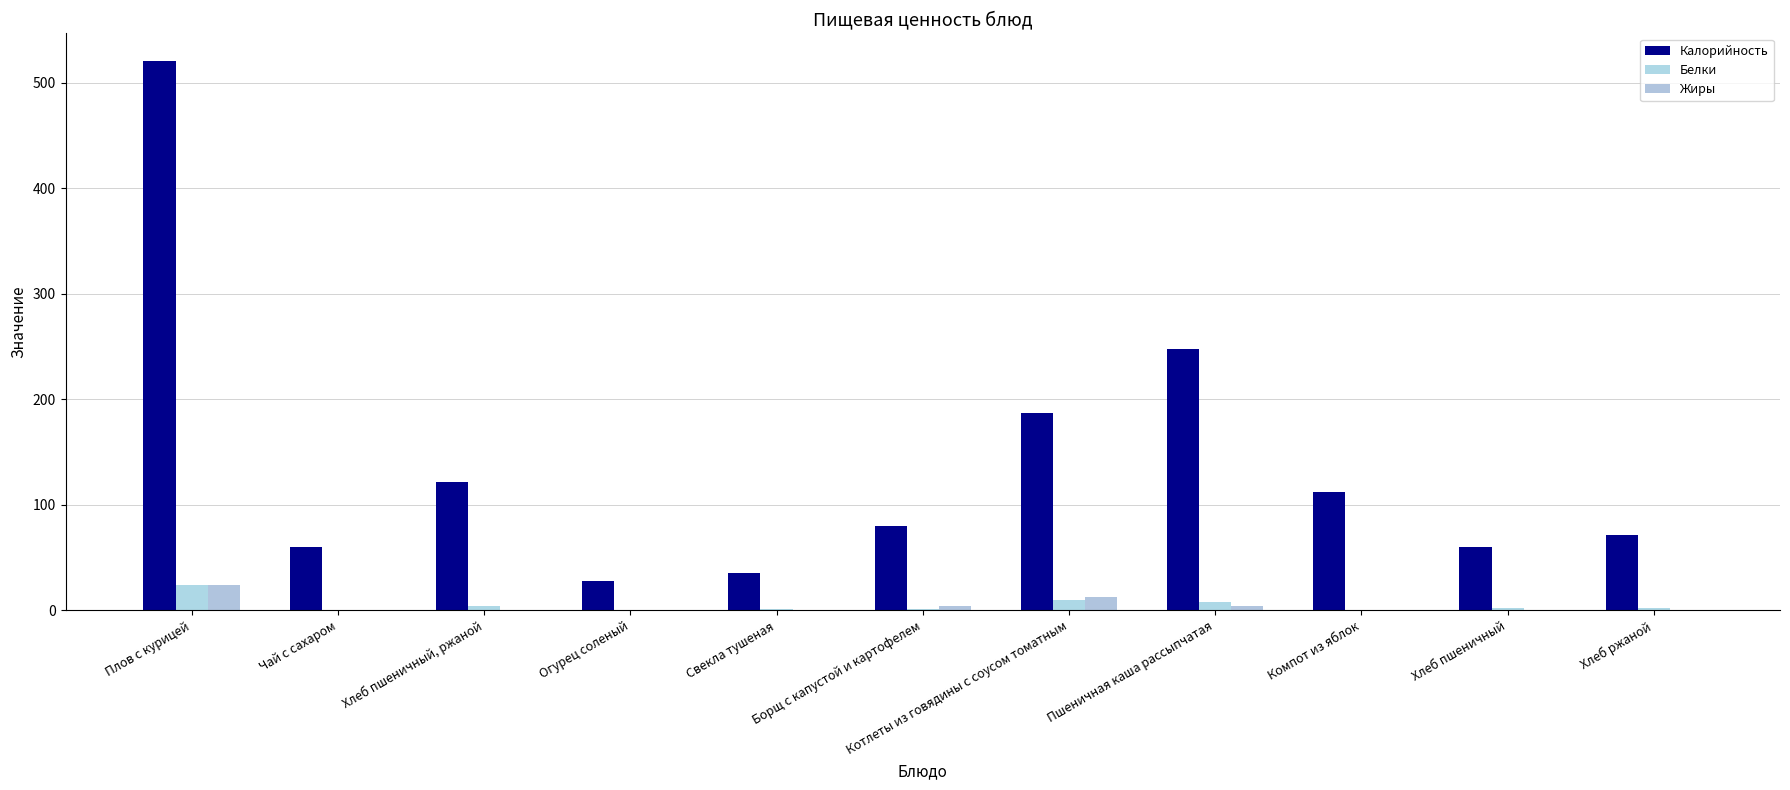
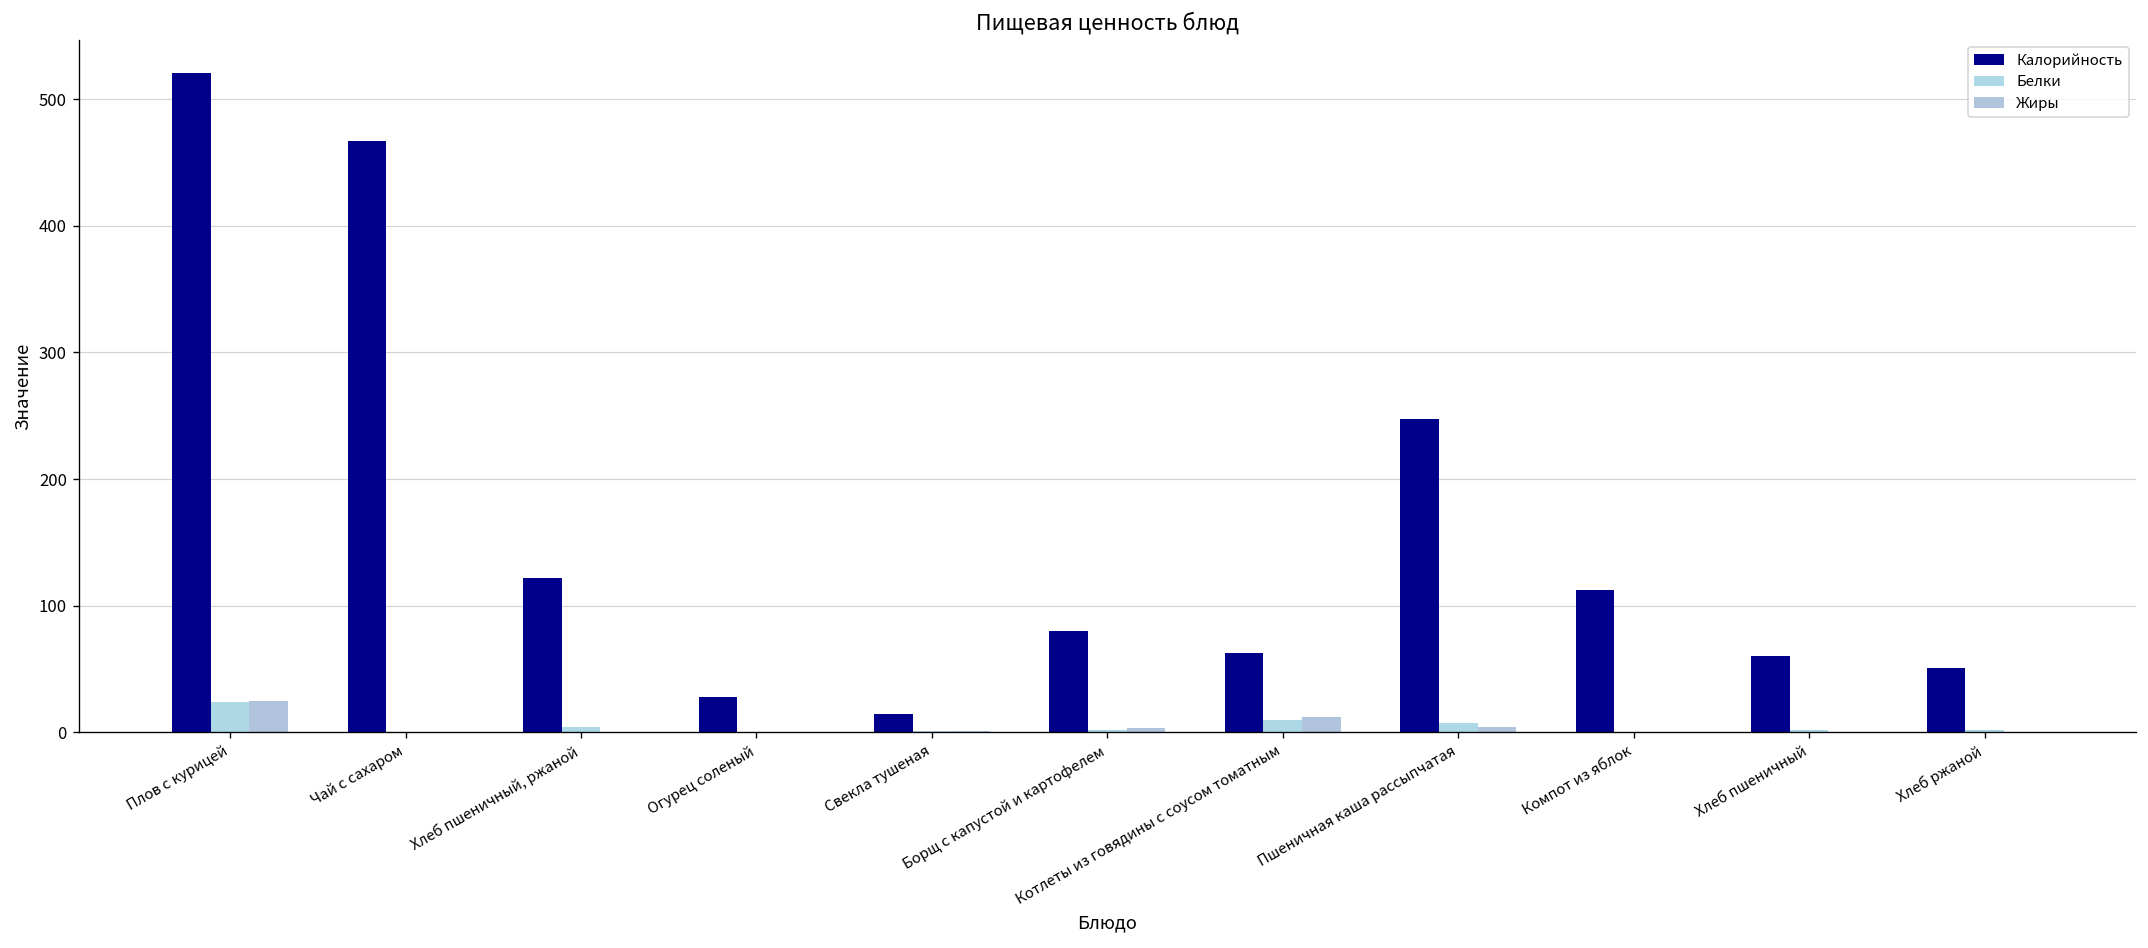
  {
    "Калорийность": {
      "Плов с курицей": 521,
-     "Чай с сахаром": 60,
+     "Чай с сахаром": 467,
      "Хлеб пшеничный, ржаной": 122,
      "Огурец соленый": 28,
-     "Свекла тушеная": 36,
+     "Свекла тушеная": 14,
      "Борщ с капустой и картофелем": 80,
-     "Котлеты из говядины с соусом томатным": 187,
+     "Котлеты из говядины с соусом томатным": 63,
      "Пшеничная каша рассыпчатая": 248,
      "Компот из яблок": 112,
      "Хлеб пшеничный": 60,
-     "Хлеб ржаной": 71
+     "Хлеб ржаной": 51
    }
  }
